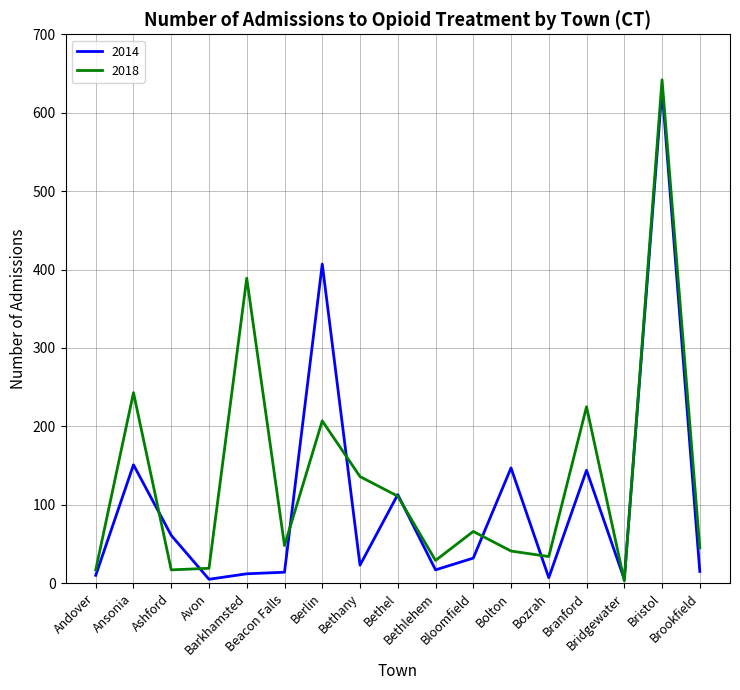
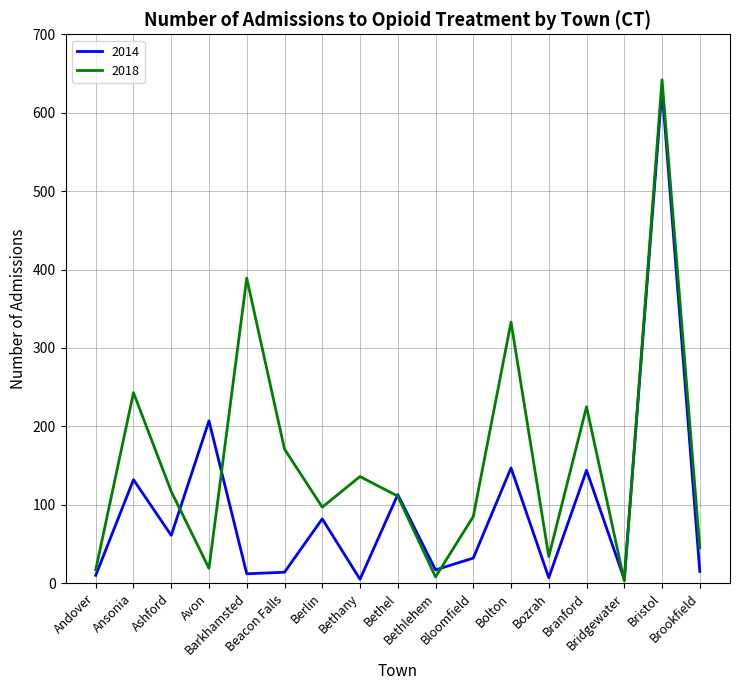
  {
    "2014": {
      "Andover": 10,
-     "Ansonia": 150,
+     "Ansonia": 130,
      "Ashford": 60,
-     "Avon": 10,
+     "Avon": 210,
      "Barkhamsted": 10,
      "Beacon Falls": 10,
-     "Berlin": 410,
-     "Bethany": 20,
+     "Berlin": 80,
+     "Bethany": 10,
      "Bethlehem": 20,
      "Bloomfield": 30,
      "Bolton": 150,
      "Bozrah": 10,
      "Branford": 140,
      "Bristol": 630,
      "Brookfield": 20
    },
    "2018": {
      "Andover": 20,
      "Ansonia": 240,
-     "Ashford": 20,
+     "Ashford": 120,
      "Avon": 20,
      "Barkhamsted": 390,
-     "Beacon Falls": 50,
-     "Berlin": 210,
+     "Beacon Falls": 170,
+     "Berlin": 100,
      "Bethany": 140,
-     "Bethlehem": 30,
-     "Bloomfield": 70,
-     "Bolton": 40,
+     "Bethlehem": 10,
+     "Bloomfield": 90,
+     "Bolton": 330,
      "Bozrah": 30,
      "Branford": 230,
      "Bristol": 640,
      "Brookfield": 50
    }
  }
